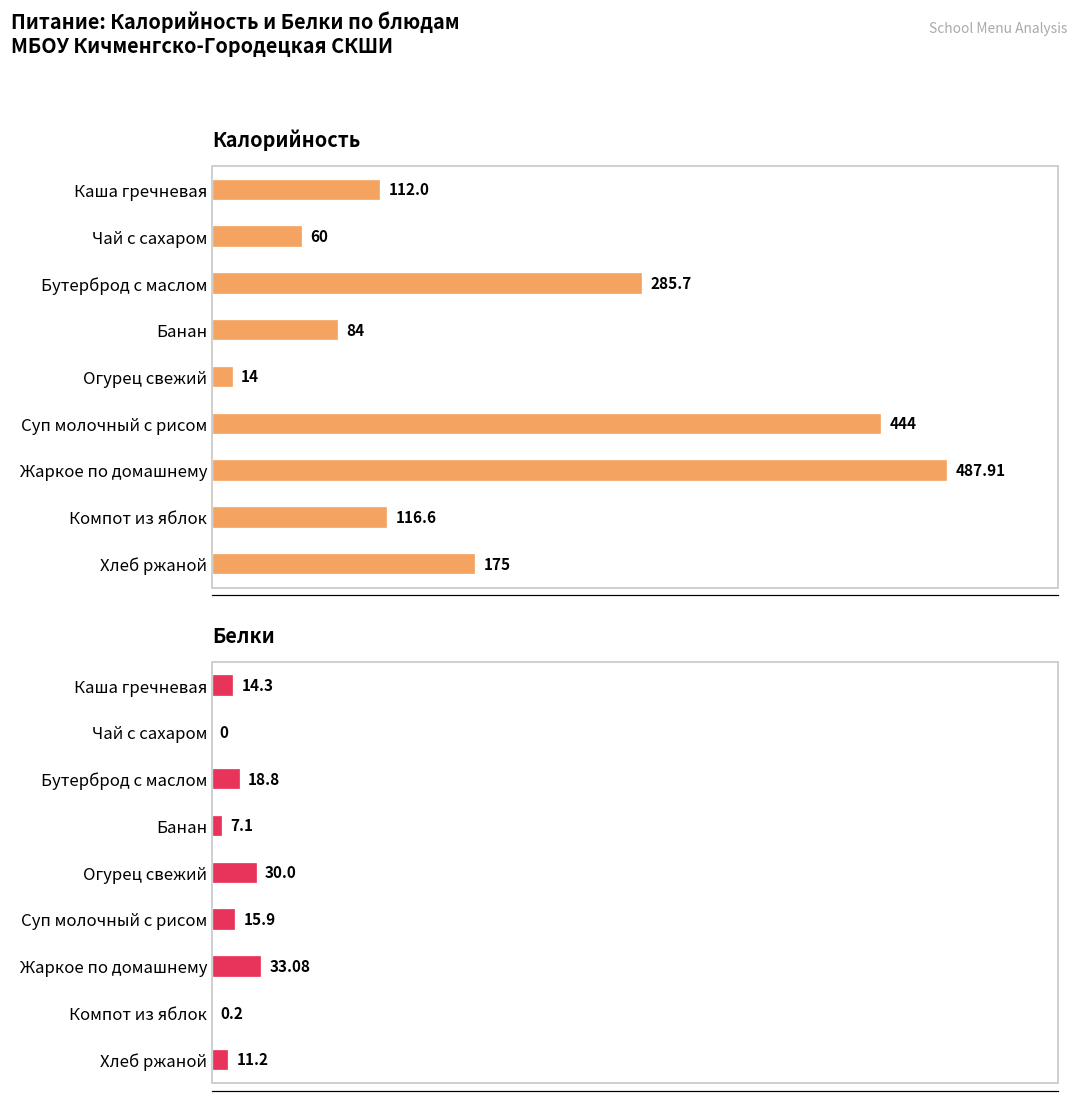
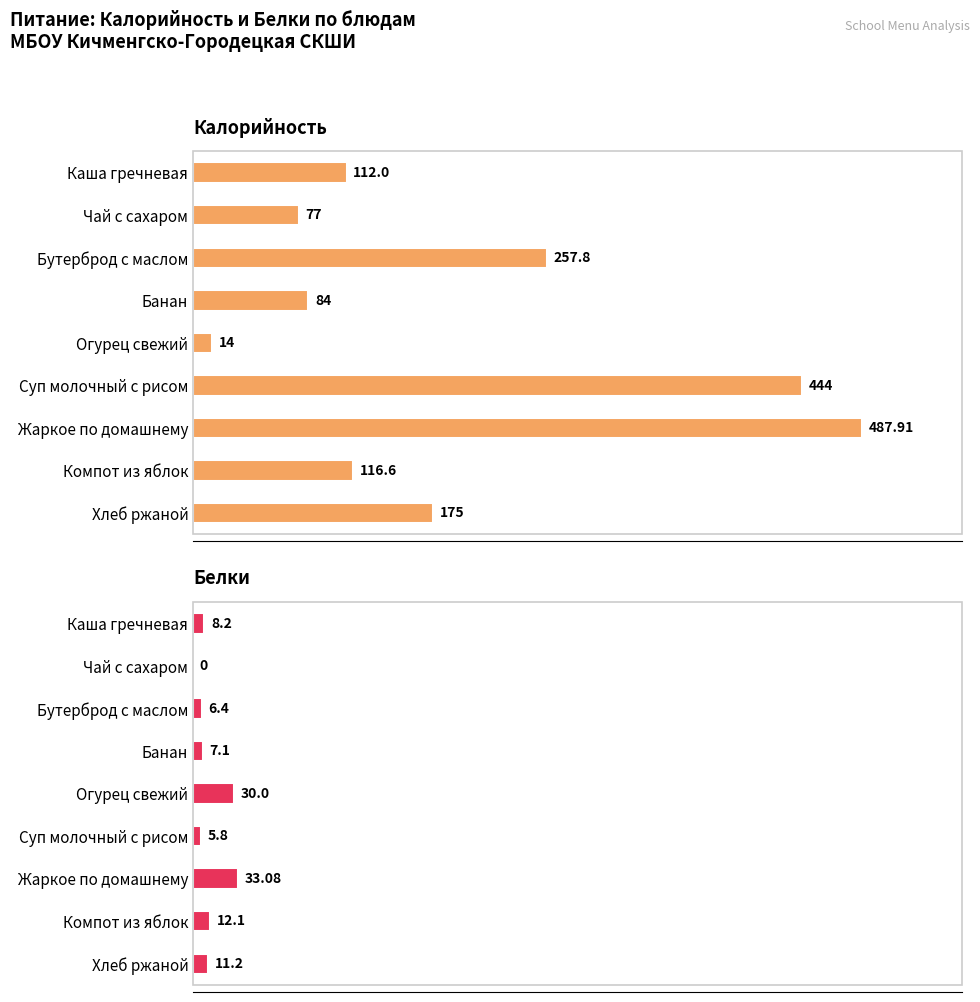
  {
    "Калорийность": {
      "Каша гречневая": 112.0,
-     "Чай с сахаром": 60,
-     "Бутерброд с маслом": 285.7,
+     "Чай с сахаром": 77,
+     "Бутерброд с маслом": 257.8,
      "Банан": 84,
      "Огурец свежий": 14,
      "Суп молочный с рисом": 444,
      "Жаркое по домашнему": 487.91,
      "Компот из яблок": 116.6,
      "Хлеб ржаной": 175
    },
    "Белки": {
-     "Каша гречневая": 14.3,
+     "Каша гречневая": 8.2,
      "Чай с сахаром": 0,
-     "Бутерброд с маслом": 18.8,
+     "Бутерброд с маслом": 6.4,
      "Банан": 7.1,
      "Огурец свежий": 30.0,
-     "Суп молочный с рисом": 15.9,
+     "Суп молочный с рисом": 5.8,
      "Жаркое по домашнему": 33.08,
-     "Компот из яблок": 0.2,
+     "Компот из яблок": 12.1,
      "Хлеб ржаной": 11.2
    }
  }
